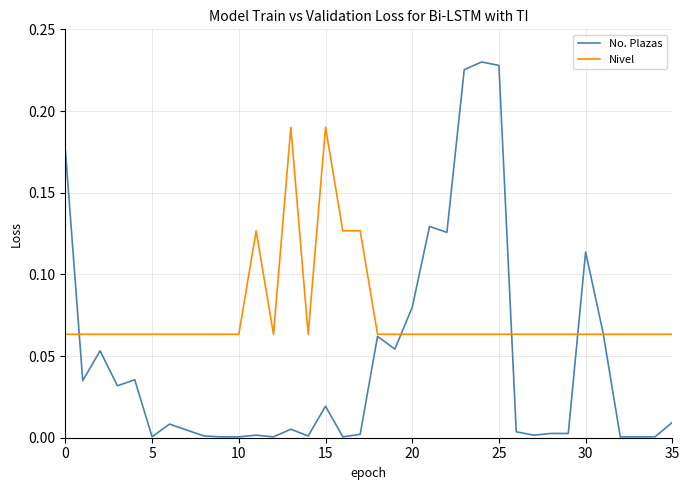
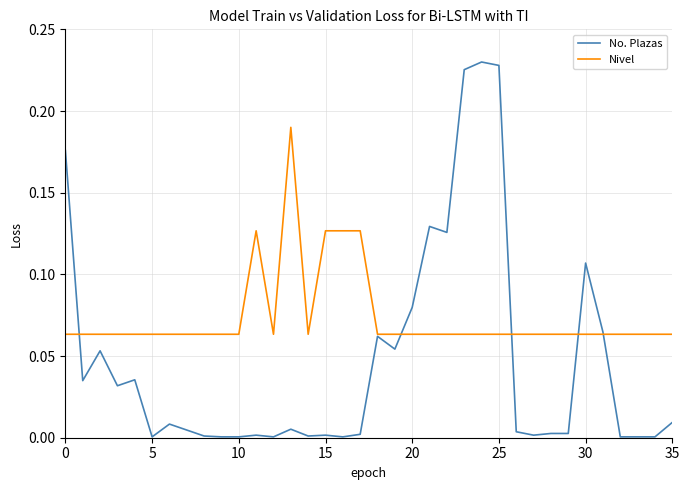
  {
    "No. Plazas": {
      "0": 0.176,
      "5": 0.001,
      "10": 0.001,
-     "15": 0.019,
+     "15": 0.002,
      "20": 0.080,
      "25": 0.228,
-     "30": 0.114,
+     "30": 0.107,
      "35": 0.009
    },
    "Nivel": {
      "0": 0.063,
      "5": 0.063,
      "10": 0.063,
-     "15": 0.190,
+     "15": 0.127,
      "20": 0.063,
      "25": 0.063,
      "30": 0.063,
      "35": 0.063
    }
  }
